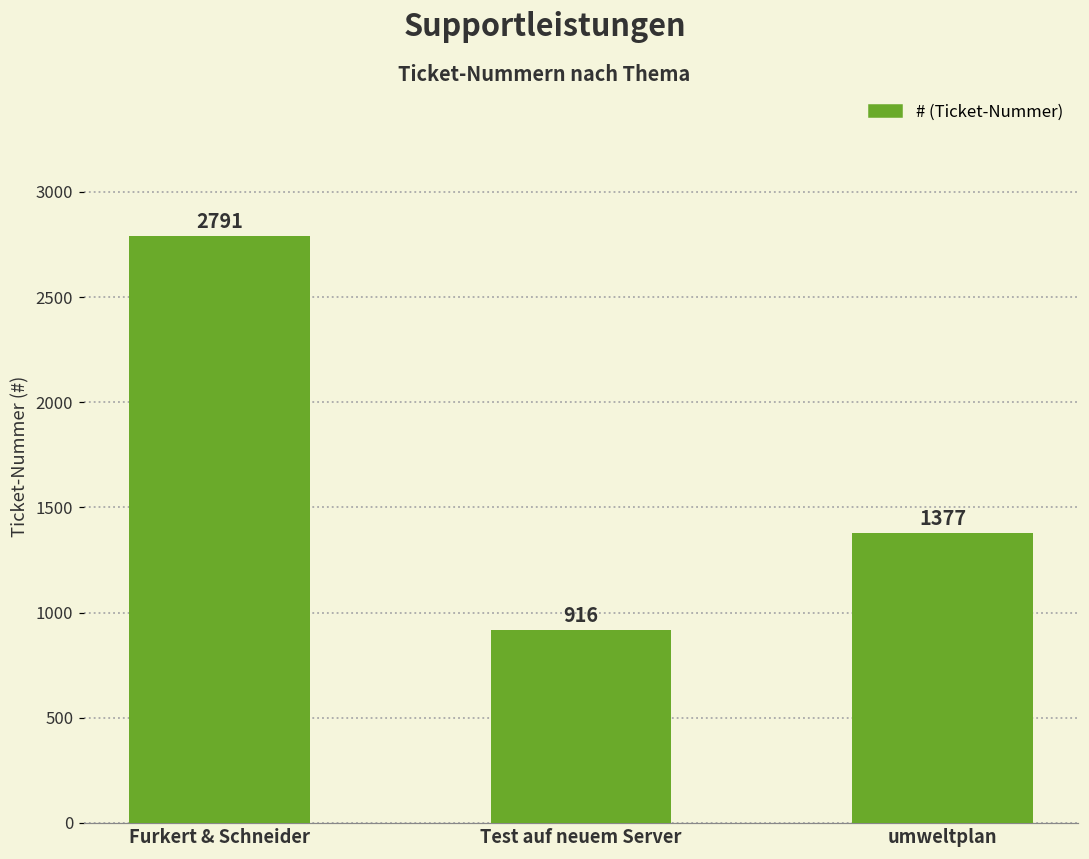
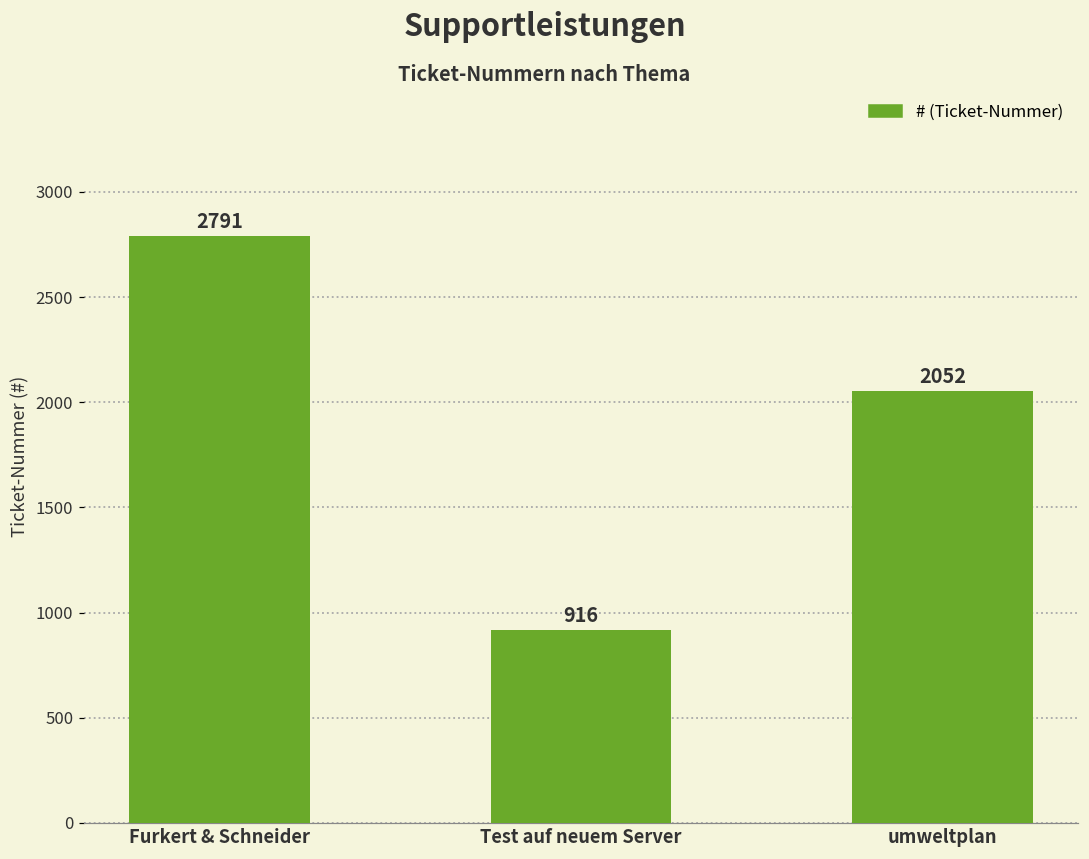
  {
    "Furkert & Schneider": 2791,
    "Test auf neuem Server": 916,
-   "umweltplan": 1377
+   "umweltplan": 2052
  }
